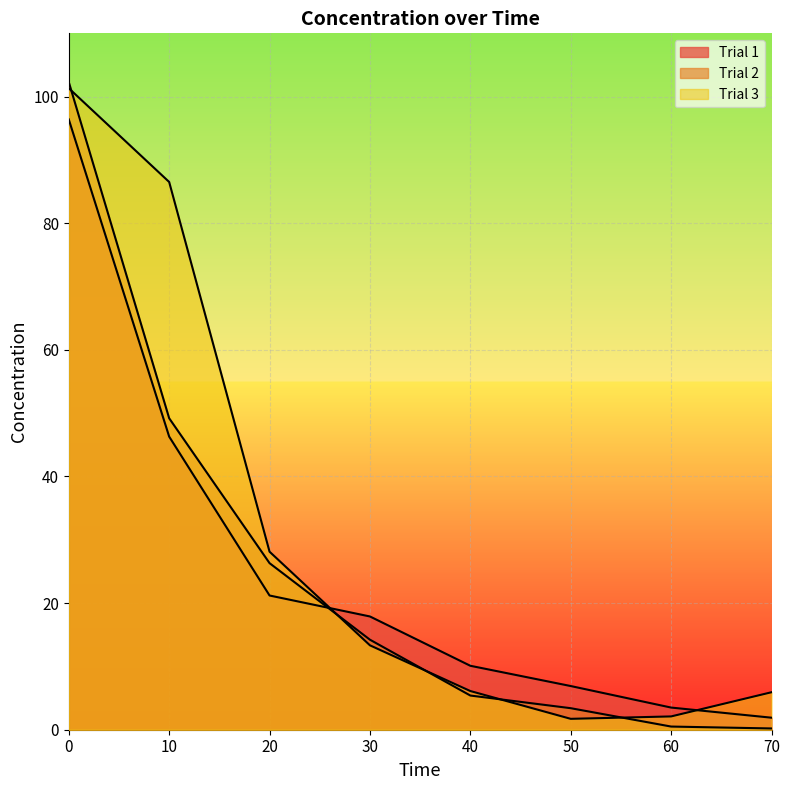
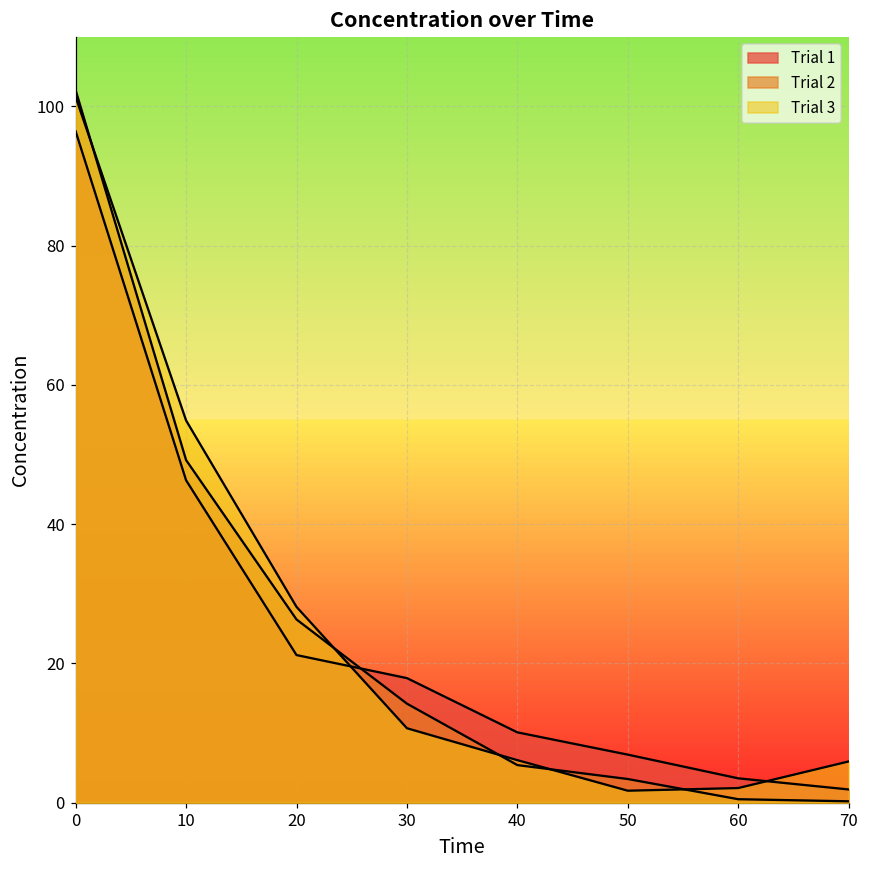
  {
    "Trial 3": {
      "0": 101,
-     "10": 87,
+     "10": 55,
      "20": 28,
-     "30": 13,
+     "30": 11,
      "40": 6,
      "50": 2,
      "60": 2,
      "70": 6
    }
  }
